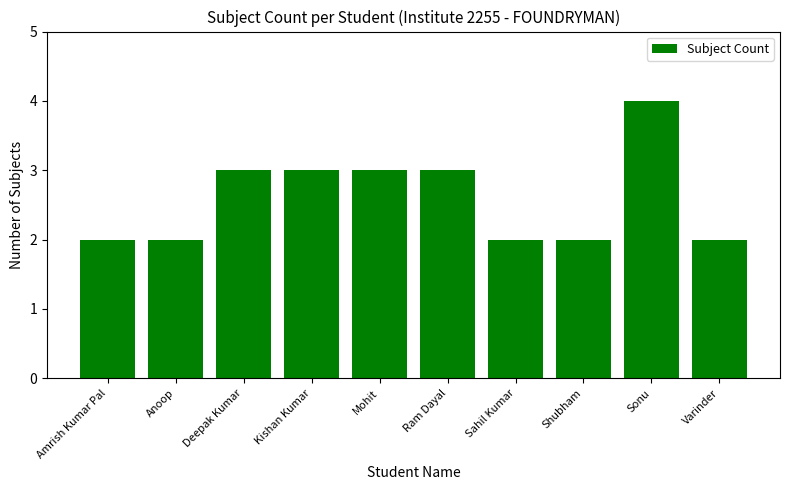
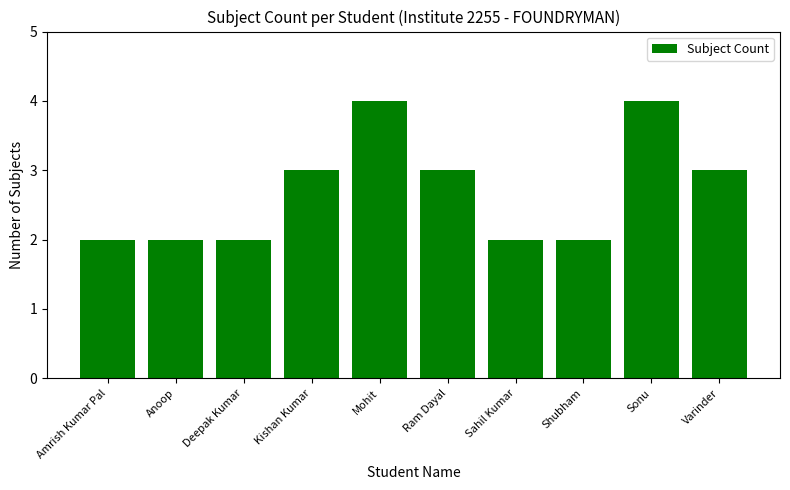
  {
    "Amrish Kumar Pal": 2,
    "Anoop": 2,
-   "Deepak Kumar": 3,
+   "Deepak Kumar": 2,
    "Kishan Kumar": 3,
-   "Mohit": 3,
+   "Mohit": 4,
    "Ram Dayal": 3,
    "Sahil Kumar": 2,
    "Shubham": 2,
    "Sonu": 4,
-   "Varinder": 2
+   "Varinder": 3
  }
